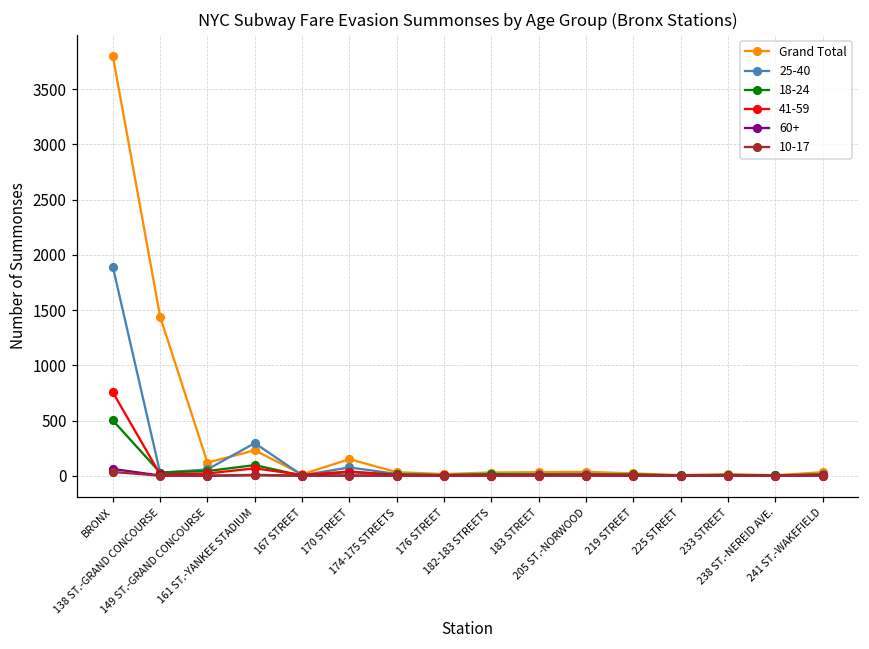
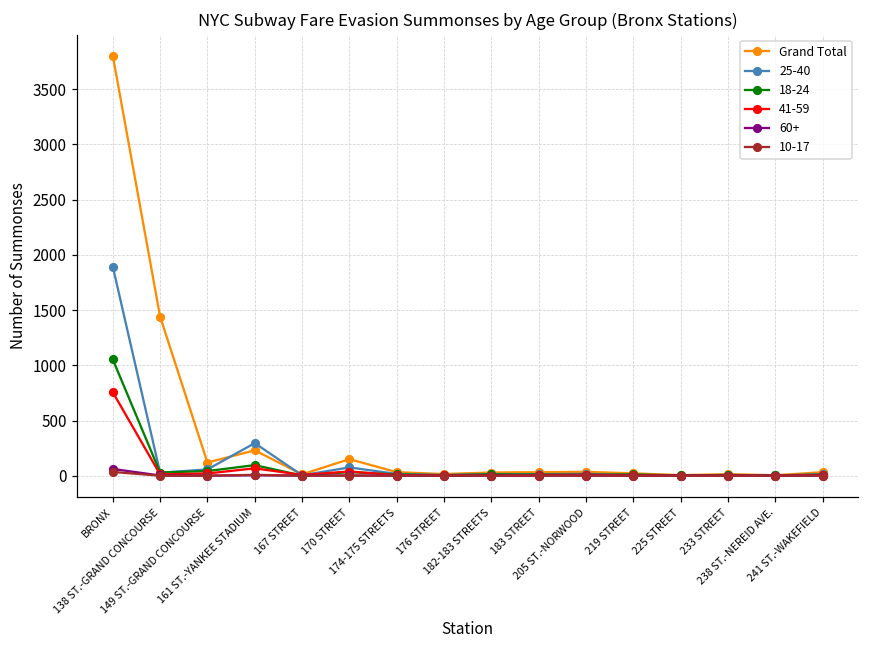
  {
    "Grand Total": {
      "BRONX": 3800,
      "138 ST.-GRAND CONCOURSE": 1440,
      "149 ST.-GRAND CONCOURSE": 120,
      "161 ST.-YANKEE STADIUM": 230,
      "170 STREET": 150
    },
    "25-40": {
      "BRONX": 1890,
      "161 ST.-YANKEE STADIUM": 300,
      "170 STREET": 80
    },
    "18-24": {
-     "BRONX": 500,
+     "BRONX": 1050,
      "161 ST.-YANKEE STADIUM": 100
    },
    "41-59": {
      "BRONX": 760,
      "161 ST.-YANKEE STADIUM": 70
    },
    "60+": {
      "BRONX": 60
    },
    "10-17": {
      "BRONX": 30
    }
  }
